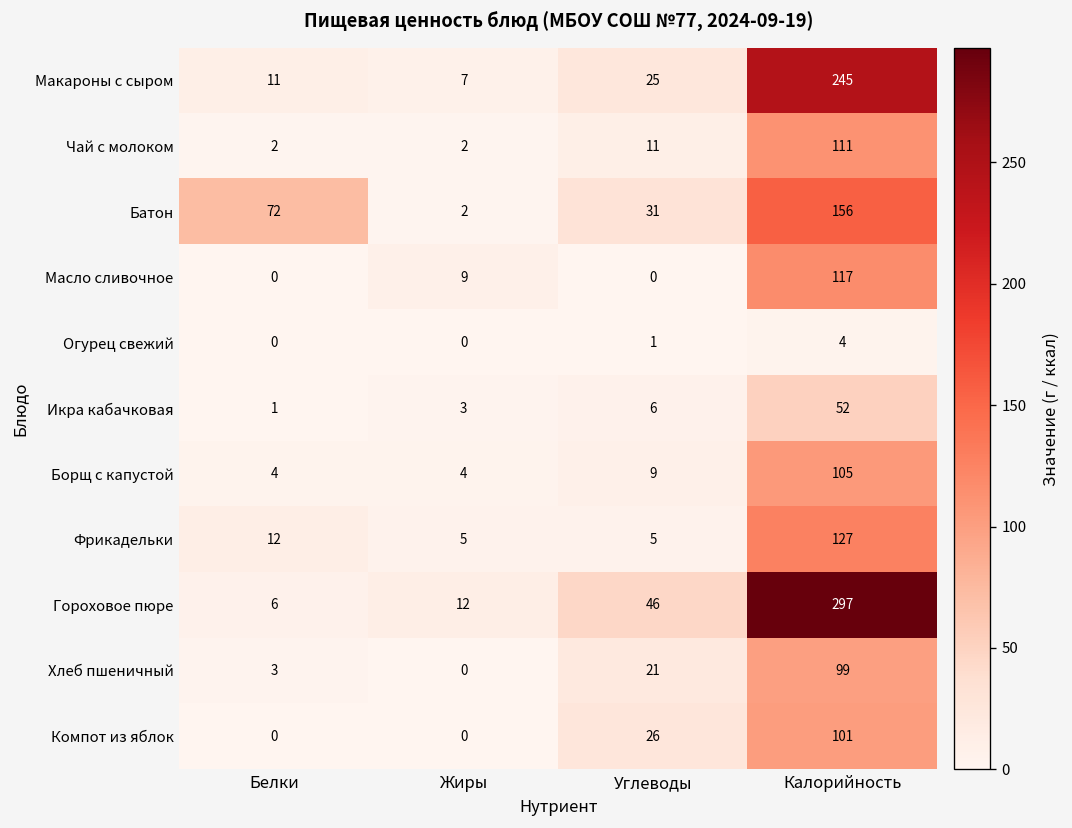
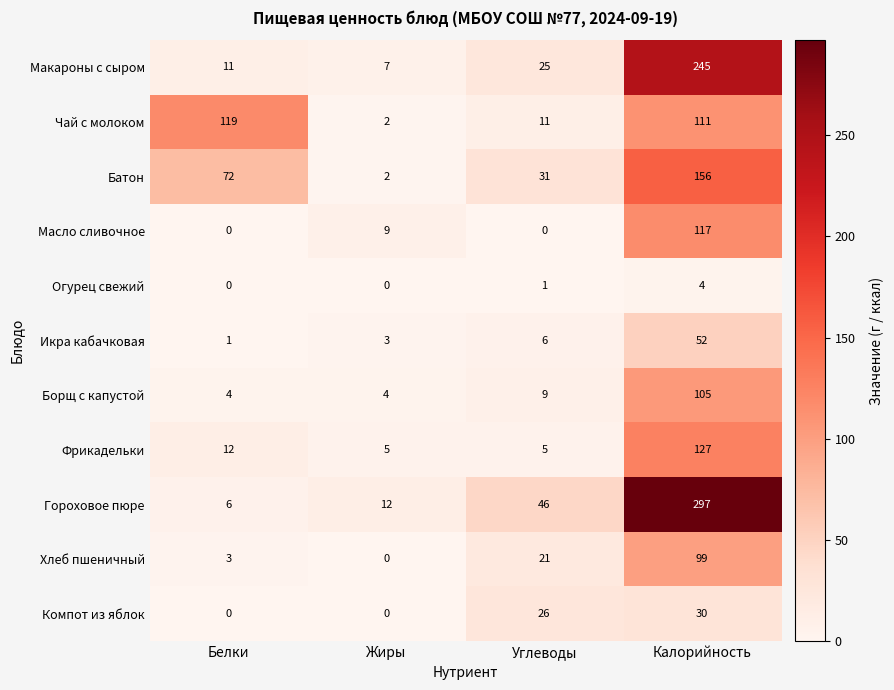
  {
    "Макароны с сыром": {
      "Белки": 11,
      "Жиры": 7,
      "Углеводы": 25,
      "Калорийность": 245
    },
    "Чай с молоком": {
-     "Белки": 2,
+     "Белки": 119,
      "Жиры": 2,
      "Углеводы": 11,
      "Калорийность": 111
    },
    "Батон": {
      "Белки": 72,
      "Жиры": 2,
      "Углеводы": 31,
      "Калорийность": 156
    },
    "Масло сливочное": {
      "Белки": 0,
      "Жиры": 9,
      "Углеводы": 0,
      "Калорийность": 117
    },
    "Огурец свежий": {
      "Белки": 0,
      "Жиры": 0,
      "Углеводы": 1,
      "Калорийность": 4
    },
    "Икра кабачковая": {
      "Белки": 1,
      "Жиры": 3,
      "Углеводы": 6,
      "Калорийность": 52
    },
    "Борщ с капустой": {
      "Белки": 4,
      "Жиры": 4,
      "Углеводы": 9,
      "Калорийность": 105
    },
    "Фрикадельки": {
      "Белки": 12,
      "Жиры": 5,
      "Углеводы": 5,
      "Калорийность": 127
    },
    "Гороховое пюре": {
      "Белки": 6,
      "Жиры": 12,
      "Углеводы": 46,
      "Калорийность": 297
    },
    "Хлеб пшеничный": {
      "Белки": 3,
      "Жиры": 0,
      "Углеводы": 21,
      "Калорийность": 99
    },
    "Компот из яблок": {
      "Белки": 0,
      "Жиры": 0,
      "Углеводы": 26,
-     "Калорийность": 101
+     "Калорийность": 30
    }
  }
